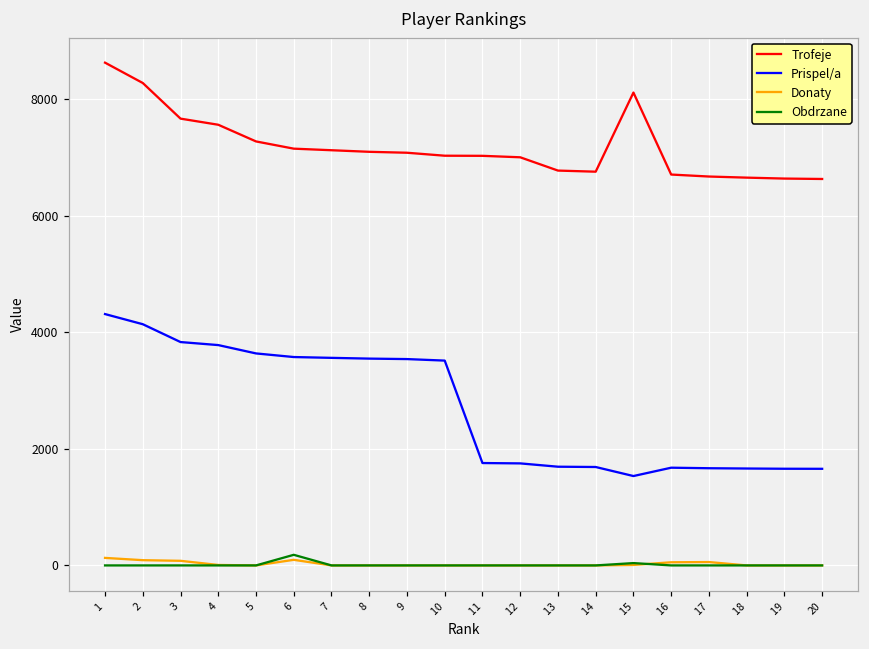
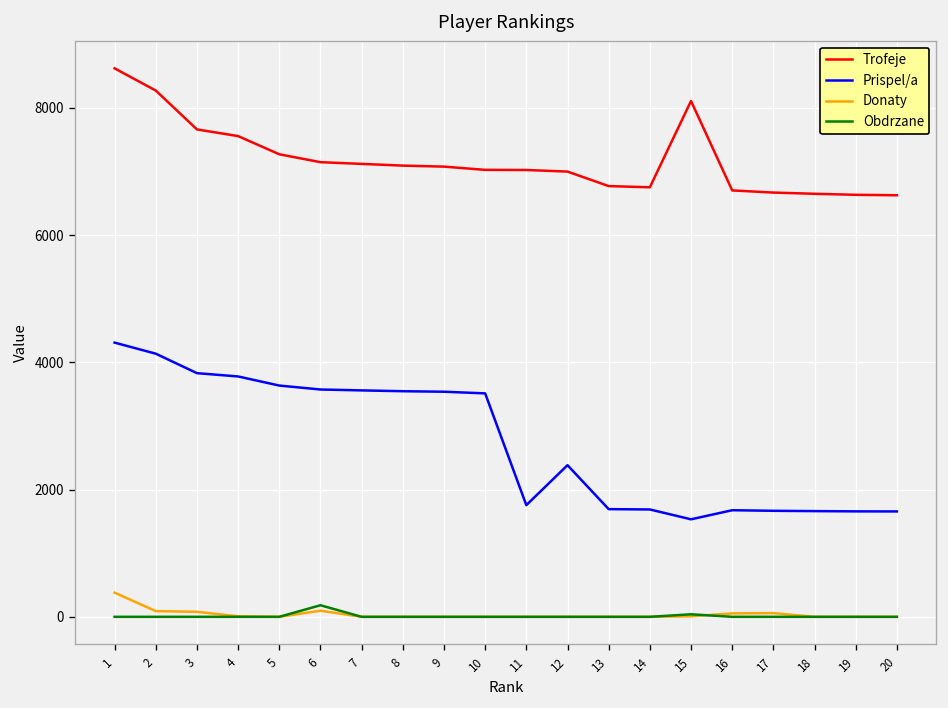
  {
    "Trofeje": {
      "1": 8600,
      "2": 8300,
      "3": 7700,
      "4": 7600,
      "5": 7300,
      "6": 7100,
      "7": 7100,
      "8": 7100,
      "9": 7100,
      "10": 7000,
      "11": 7000,
      "12": 7000,
      "13": 6800,
      "14": 6800,
      "15": 8100,
      "16": 6700,
      "17": 6700,
      "18": 6700,
      "19": 6600,
      "20": 6600
    },
    "Prispel/a": {
      "1": 4300,
      "2": 4100,
      "3": 3800,
      "4": 3800,
      "5": 3600,
      "6": 3600,
      "7": 3600,
      "8": 3500,
      "9": 3500,
      "10": 3500,
      "11": 1800,
-     "12": 1800,
+     "12": 2400,
      "13": 1700,
      "14": 1700,
      "15": 1500,
      "16": 1700,
      "17": 1700,
      "18": 1700,
      "19": 1700,
      "20": 1700
    },
    "Donaty": {
-     "1": 100,
+     "1": 400,
      "2": 100,
      "3": 100,
      "6": 100,
      "16": 100,
      "17": 100
    },
    "Obdrzane": {
      "1": 0,
      "2": 0,
      "3": 0,
      "6": 200,
      "16": 0,
      "17": 0
    }
  }
